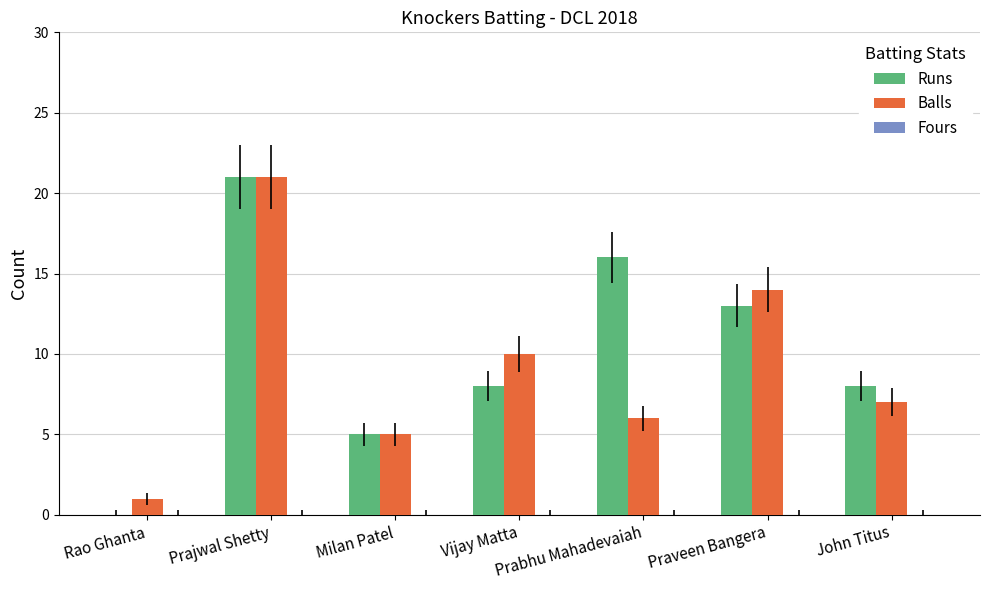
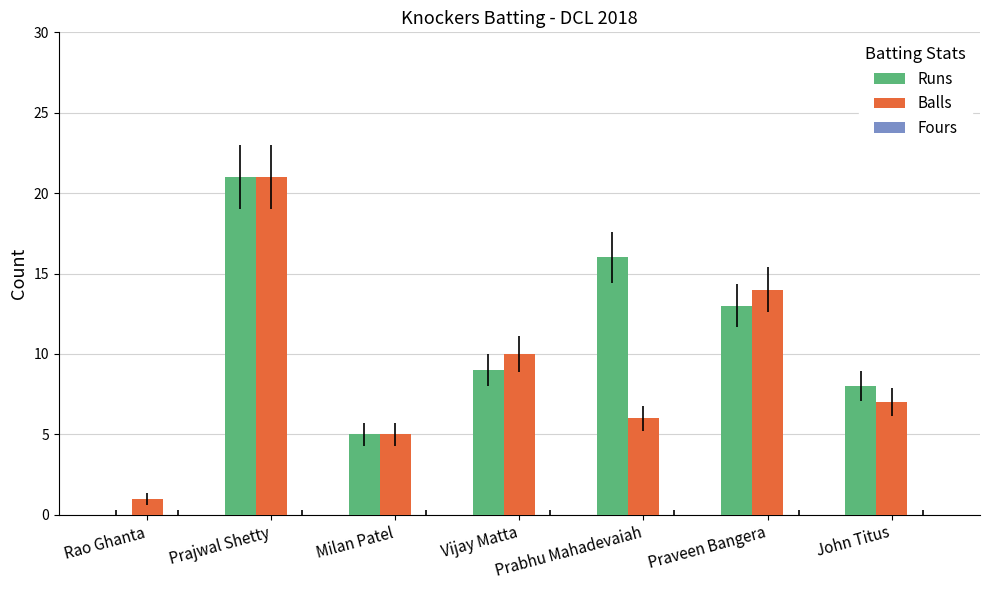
  {
    "Runs": {
      "Rao Ghanta": 0,
      "Prajwal Shetty": 21,
      "Milan Patel": 5,
-     "Vijay Matta": 8,
+     "Vijay Matta": 9,
      "Prabhu Mahadevaiah": 16,
      "Praveen Bangera": 13,
      "John Titus": 8
    },
    "Balls": {
      "Rao Ghanta": 1,
      "Prajwal Shetty": 21,
      "Milan Patel": 5,
      "Vijay Matta": 10,
      "Prabhu Mahadevaiah": 6,
      "Praveen Bangera": 14,
      "John Titus": 7
    },
    "Fours": {
      "Rao Ghanta": 0,
      "Prajwal Shetty": 0,
      "Milan Patel": 0,
      "Vijay Matta": 0,
      "Prabhu Mahadevaiah": 0,
      "Praveen Bangera": 0,
      "John Titus": 0
    }
  }
